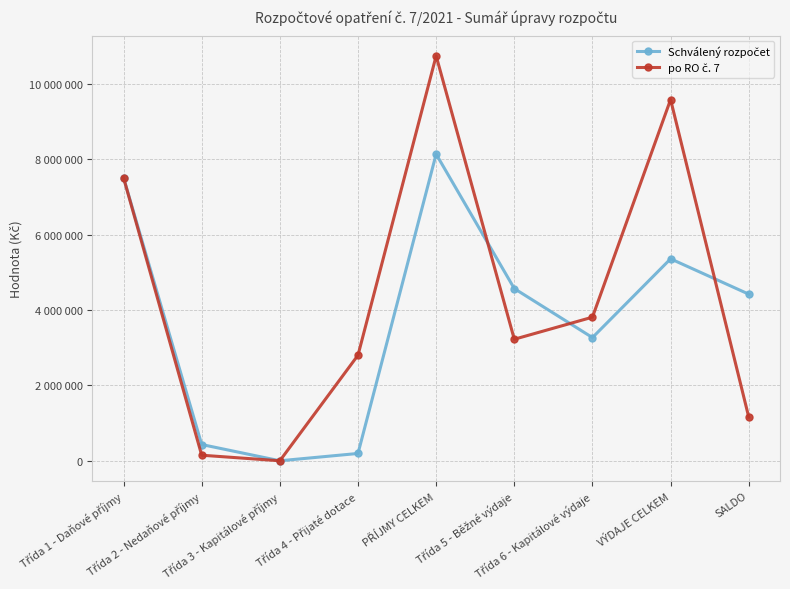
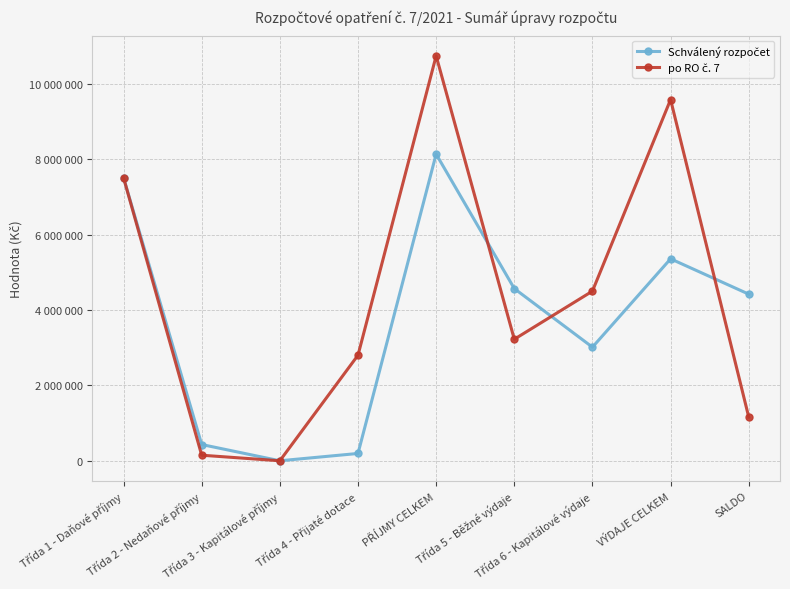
  {
    "Schválený rozpočet": {
      "Třída 2 - Nedaňové příjmy": 400000,
      "Třída 4 - Přijaté dotace": 200000,
      "PŘÍJMY CELKEM": 8100000,
      "Třída 5 - Běžné výdaje": 4600000,
-     "Třída 6 - Kapitálové výdaje": 3300000,
+     "Třída 6 - Kapitálové výdaje": 3000000,
      "VÝDAJE CELKEM": 5400000,
      "SALDO": 4400000
    },
    "po RO č. 7": {
      "Třída 2 - Nedaňové příjmy": 100000,
      "Třída 4 - Přijaté dotace": 2800000,
      "PŘÍJMY CELKEM": 10700000,
      "Třída 5 - Běžné výdaje": 3200000,
-     "Třída 6 - Kapitálové výdaje": 3800000,
+     "Třída 6 - Kapitálové výdaje": 4500000,
      "VÝDAJE CELKEM": 9600000,
      "SALDO": 1200000
    }
  }
